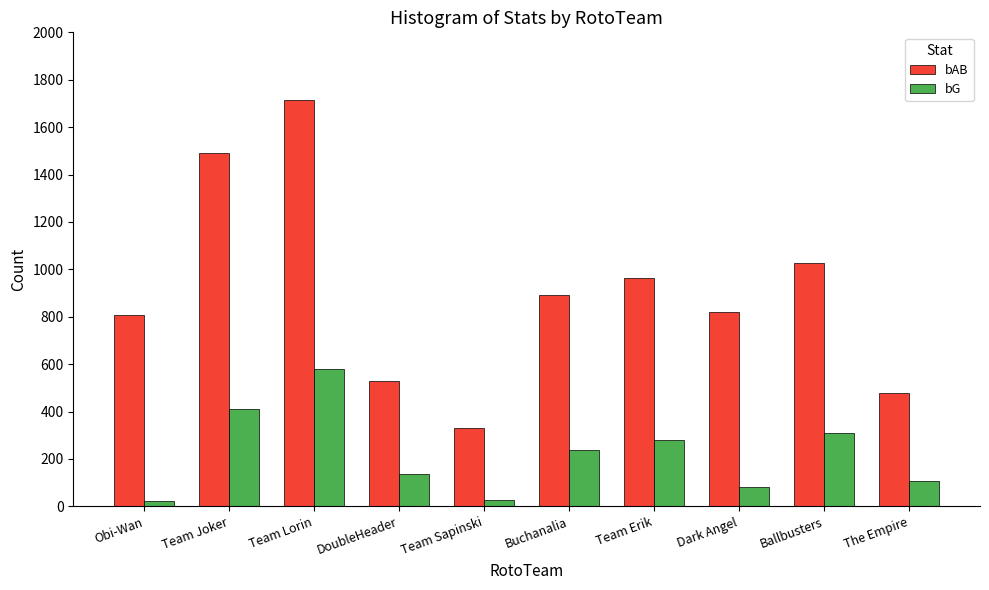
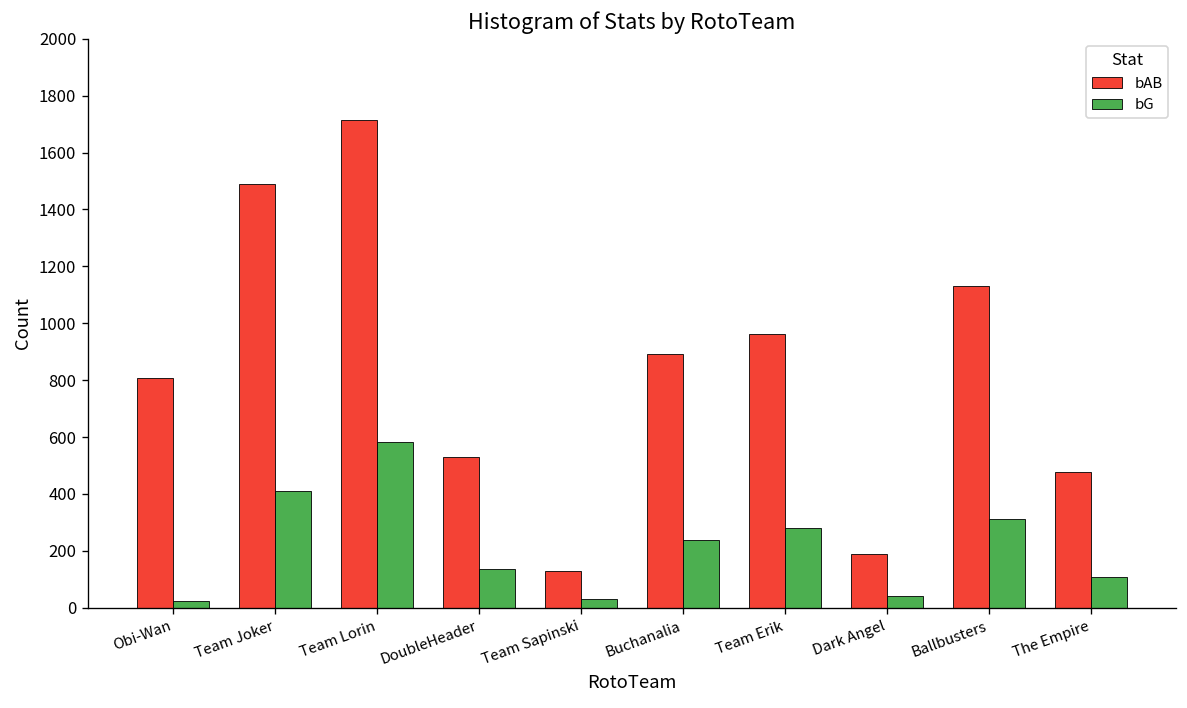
  {
    "bAB": {
      "Obi-Wan": 810,
      "Team Joker": 1490,
      "Team Lorin": 1720,
      "DoubleHeader": 530,
-     "Team Sapinski": 330,
+     "Team Sapinski": 130,
      "Buchanalia": 890,
      "Team Erik": 960,
-     "Dark Angel": 820,
-     "Ballbusters": 1030,
+     "Dark Angel": 190,
+     "Ballbusters": 1130,
      "The Empire": 480
    },
    "bG": {
      "Obi-Wan": 20,
      "Team Joker": 410,
      "Team Lorin": 580,
      "DoubleHeader": 140,
      "Team Sapinski": 30,
      "Buchanalia": 240,
      "Team Erik": 280,
-     "Dark Angel": 80,
+     "Dark Angel": 40,
      "Ballbusters": 310,
      "The Empire": 110
    }
  }
